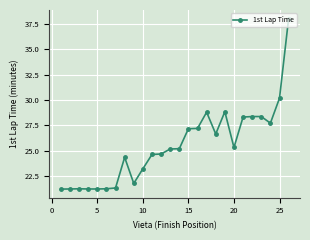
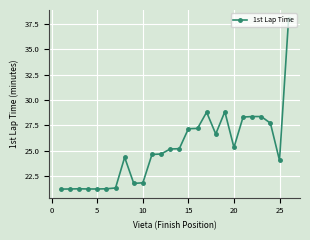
  {
    "5": 21.2,
-   "10": 23.2,
+   "10": 21.8,
    "15": 27.2,
    "20": 25.3,
-   "25": 30.2
+   "25": 24.1
  }
